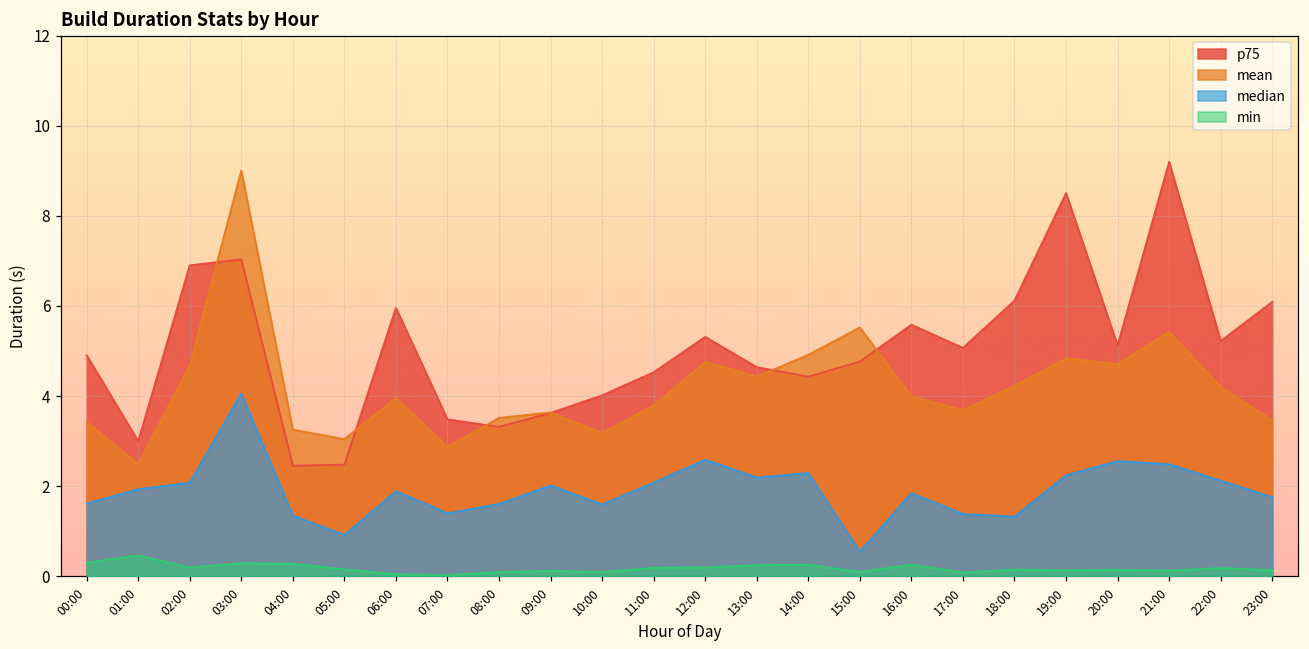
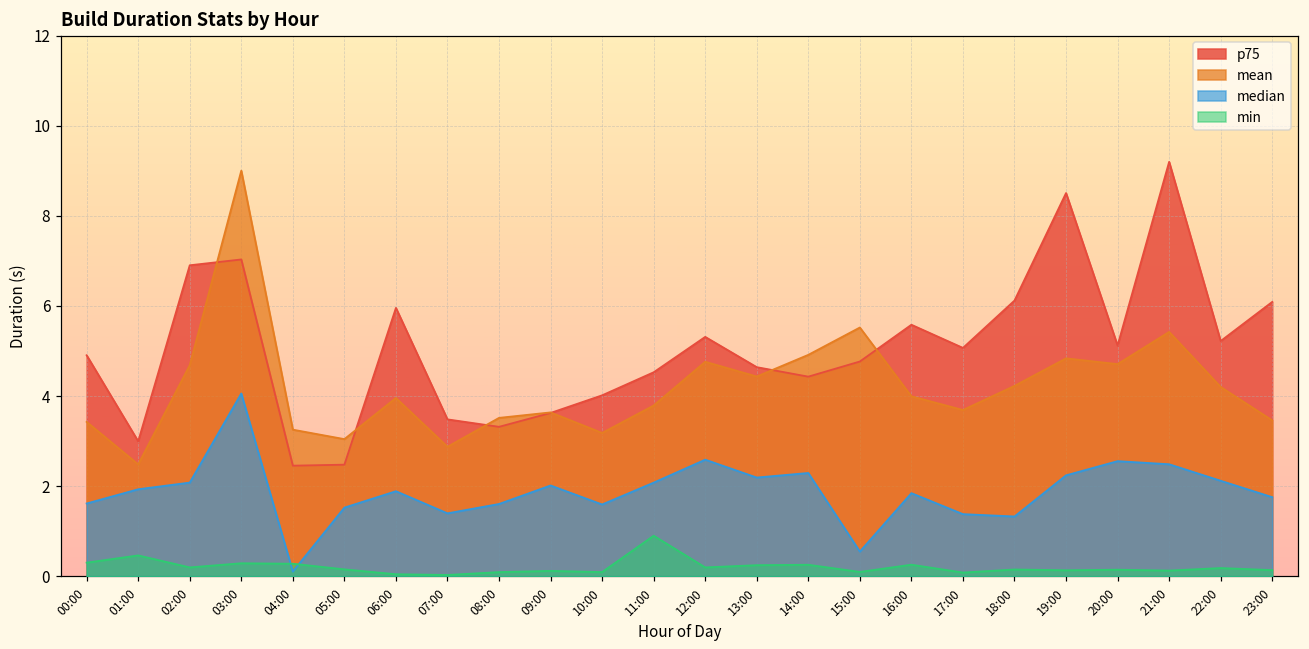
  {
    "median": {
      "00:00": 1.6,
      "01:00": 1.9,
      "02:00": 2.1,
      "03:00": 4.1,
-     "04:00": 1.3,
-     "05:00": 0.9,
+     "04:00": 0.1,
+     "05:00": 1.5,
      "06:00": 1.9,
      "07:00": 1.4,
      "08:00": 1.6,
      "09:00": 2.0,
      "10:00": 1.6,
      "11:00": 2.1,
      "12:00": 2.6,
      "13:00": 2.2,
      "14:00": 2.3,
      "15:00": 0.5,
      "16:00": 1.8,
      "17:00": 1.4,
      "18:00": 1.3,
      "19:00": 2.2,
      "20:00": 2.6,
      "21:00": 2.5,
      "22:00": 2.1,
      "23:00": 1.8
    },
    "min": {
      "00:00": 0.3,
      "01:00": 0.5,
      "02:00": 0.2,
      "03:00": 0.3,
      "04:00": 0.3,
      "05:00": 0.2,
      "06:00": 0.0,
      "07:00": 0.0,
      "08:00": 0.1,
      "09:00": 0.1,
      "10:00": 0.1,
-     "11:00": 0.2,
+     "11:00": 0.9,
      "12:00": 0.2,
      "13:00": 0.2,
      "14:00": 0.3,
      "15:00": 0.1,
      "16:00": 0.3,
      "17:00": 0.1,
      "18:00": 0.2,
      "19:00": 0.1,
      "20:00": 0.1,
      "21:00": 0.1,
      "22:00": 0.2,
      "23:00": 0.1
    }
  }
